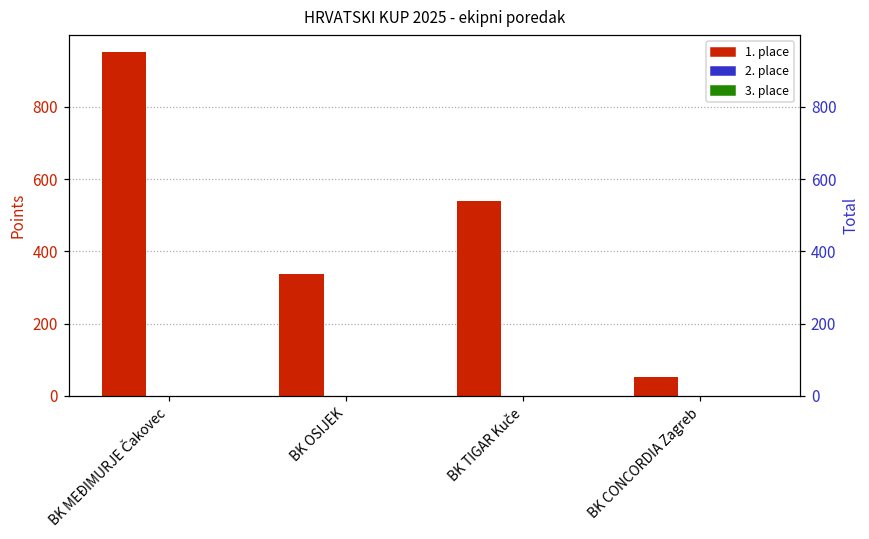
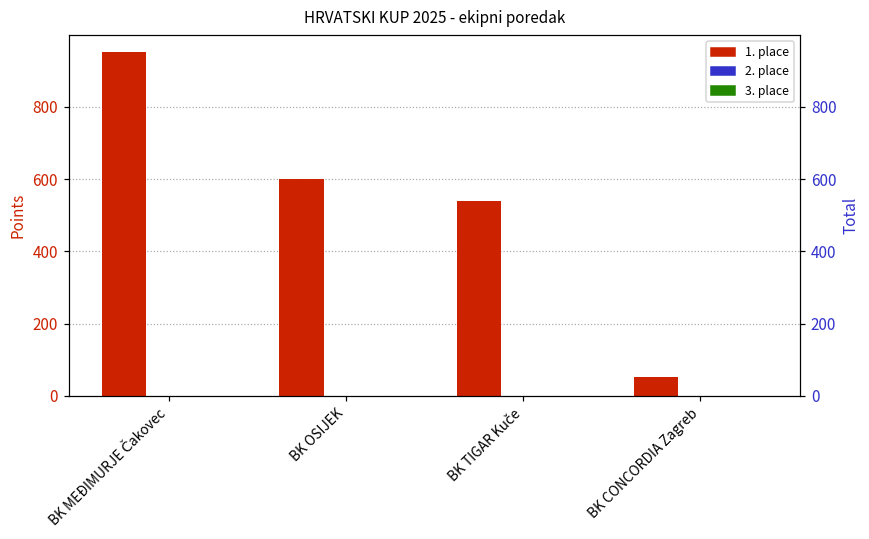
  {
    "1. place": {
      "BK MEĐIMURJE Čakovec": 950,
-     "BK OSIJEK": 340,
+     "BK OSIJEK": 600,
      "BK TIGAR Kuče": 540,
      "BK CONCORDIA Zagreb": 50
    },
    "2. place": {
      "BK MEĐIMURJE Čakovec": 0,
      "BK OSIJEK": 0,
      "BK TIGAR Kuče": 0,
      "BK CONCORDIA Zagreb": 0
    },
    "3. place": {
      "BK MEĐIMURJE Čakovec": 0,
      "BK OSIJEK": 0,
      "BK TIGAR Kuče": 0,
      "BK CONCORDIA Zagreb": 0
    }
  }
